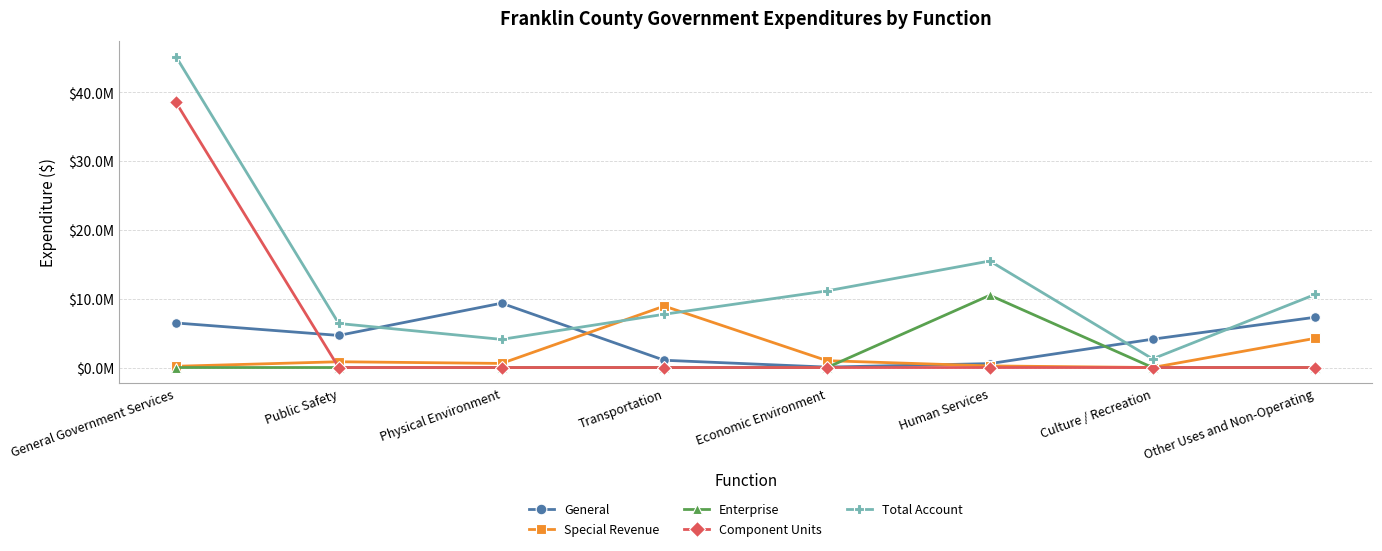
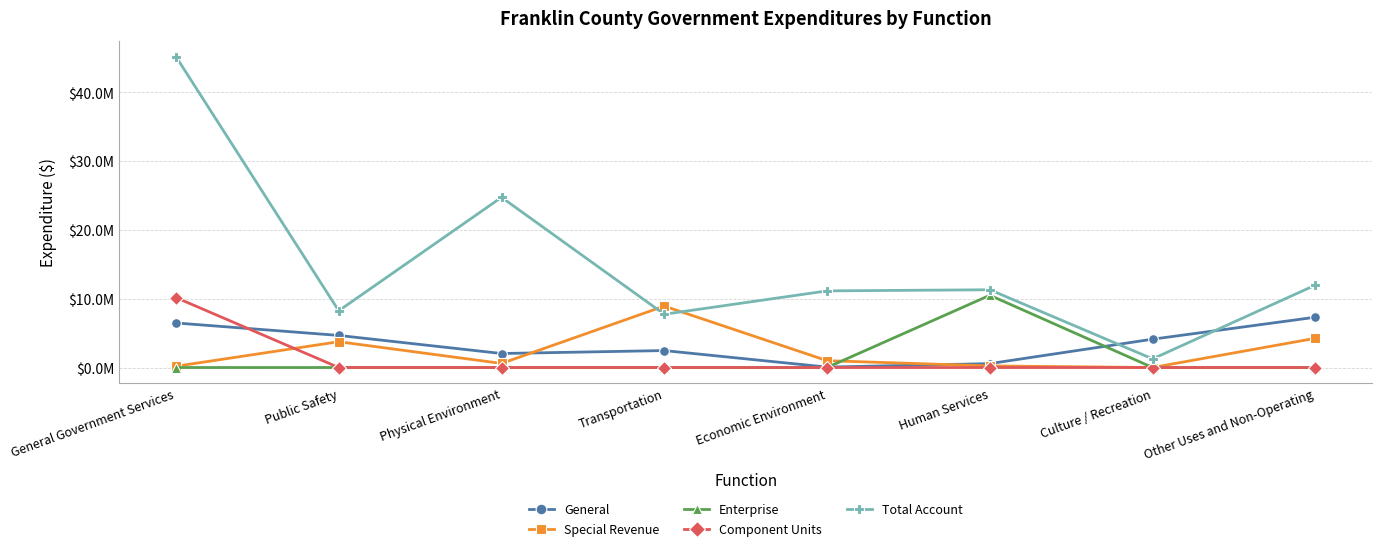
  {
    "General": {
      "General Government Services": "$6000000",
      "Public Safety": "$5000000",
-     "Physical Environment": "$9000000",
-     "Transportation": "$1000000",
+     "Physical Environment": "$2000000",
+     "Transportation": "$2000000",
      "Culture / Recreation": "$4000000",
      "Other Uses and Non-Operating": "$7000000"
    },
    "Special Revenue": {
-     "Public Safety": "$1000000",
+     "Public Safety": "$4000000",
      "Physical Environment": "$1000000",
      "Transportation": "$9000000",
      "Economic Environment": "$1000000",
      "Other Uses and Non-Operating": "$4000000"
    },
    "Enterprise": {
      "Human Services": "$11000000"
    },
    "Component Units": {
-     "General Government Services": "$39000000"
+     "General Government Services": "$10000000"
    },
    "Total Account": {
      "General Government Services": "$45000000",
-     "Public Safety": "$6000000",
-     "Physical Environment": "$4000000",
+     "Public Safety": "$8000000",
+     "Physical Environment": "$25000000",
      "Transportation": "$8000000",
      "Economic Environment": "$11000000",
-     "Human Services": "$15000000",
+     "Human Services": "$11000000",
      "Culture / Recreation": "$1000000",
-     "Other Uses and Non-Operating": "$11000000"
+     "Other Uses and Non-Operating": "$12000000"
    }
  }
